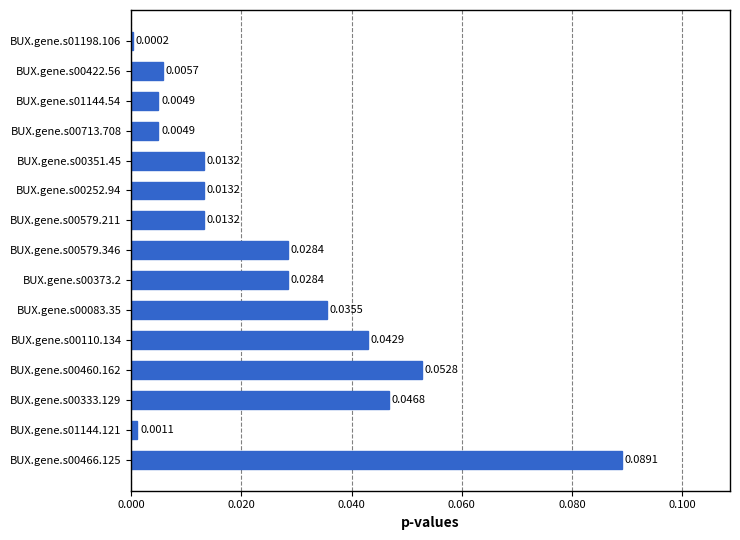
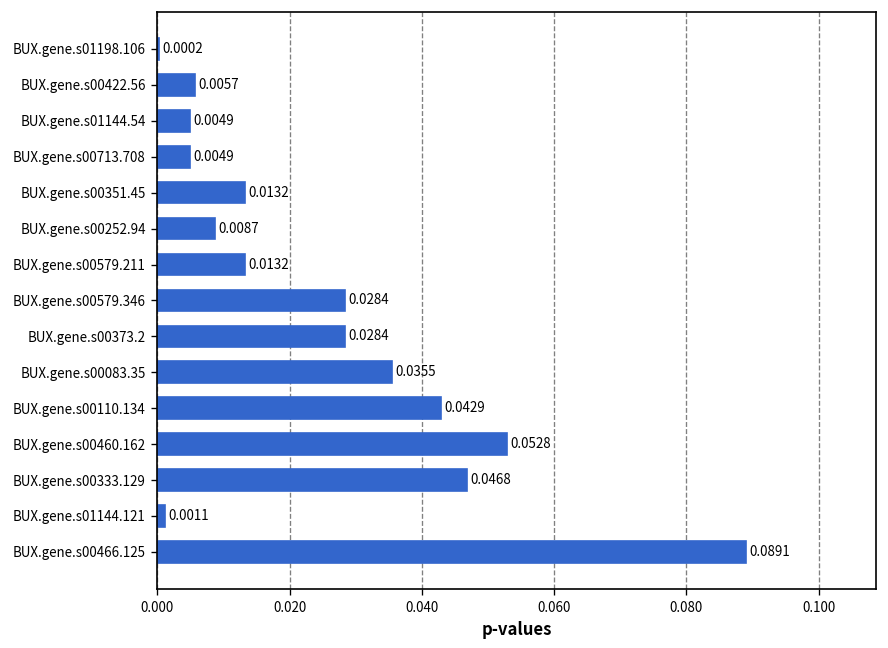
  {
    "BUX.gene.s01198.106": 0.0002,
    "BUX.gene.s00422.56": 0.0057,
    "BUX.gene.s01144.54": 0.0049,
    "BUX.gene.s00713.708": 0.0049,
    "BUX.gene.s00351.45": 0.0132,
-   "BUX.gene.s00252.94": 0.0132,
+   "BUX.gene.s00252.94": 0.0087,
    "BUX.gene.s00579.211": 0.0132,
    "BUX.gene.s00579.346": 0.0284,
    "BUX.gene.s00373.2": 0.0284,
    "BUX.gene.s00083.35": 0.0355,
    "BUX.gene.s00110.134": 0.0429,
    "BUX.gene.s00460.162": 0.0528,
    "BUX.gene.s00333.129": 0.0468,
    "BUX.gene.s01144.121": 0.0011,
    "BUX.gene.s00466.125": 0.0891
  }
